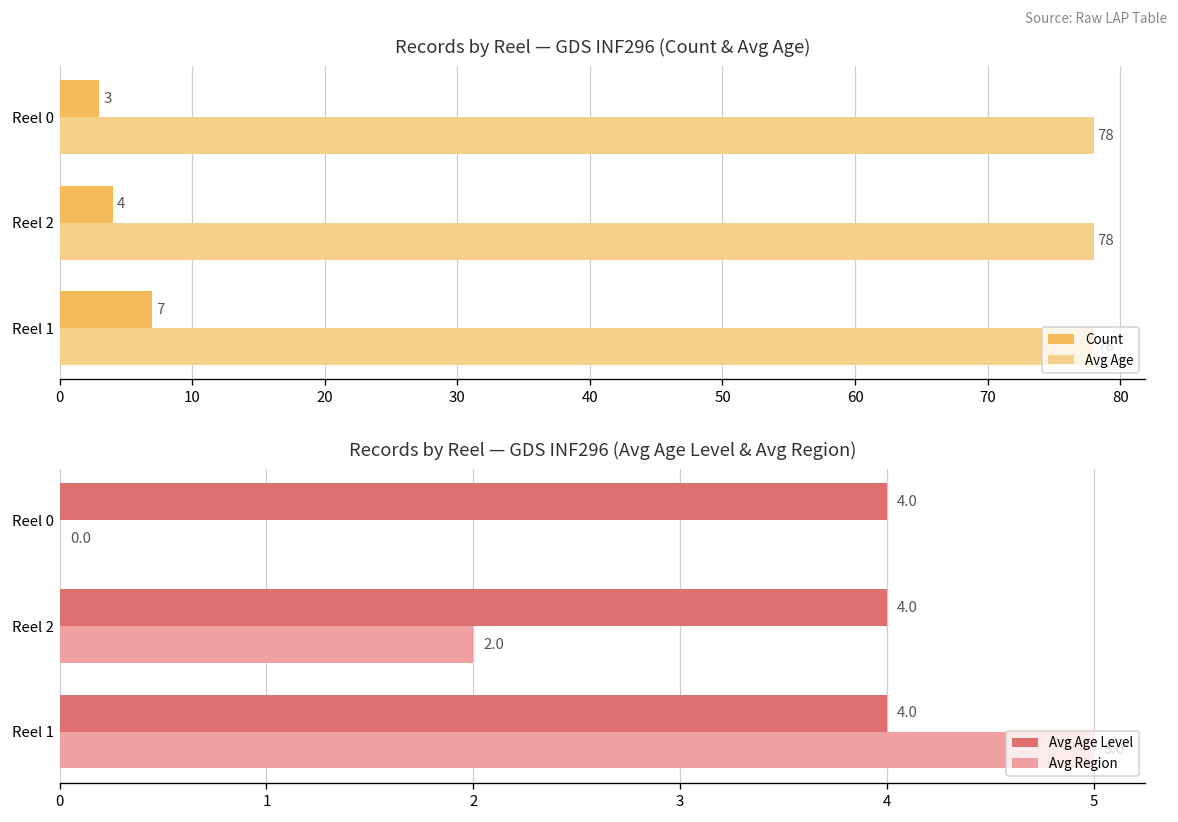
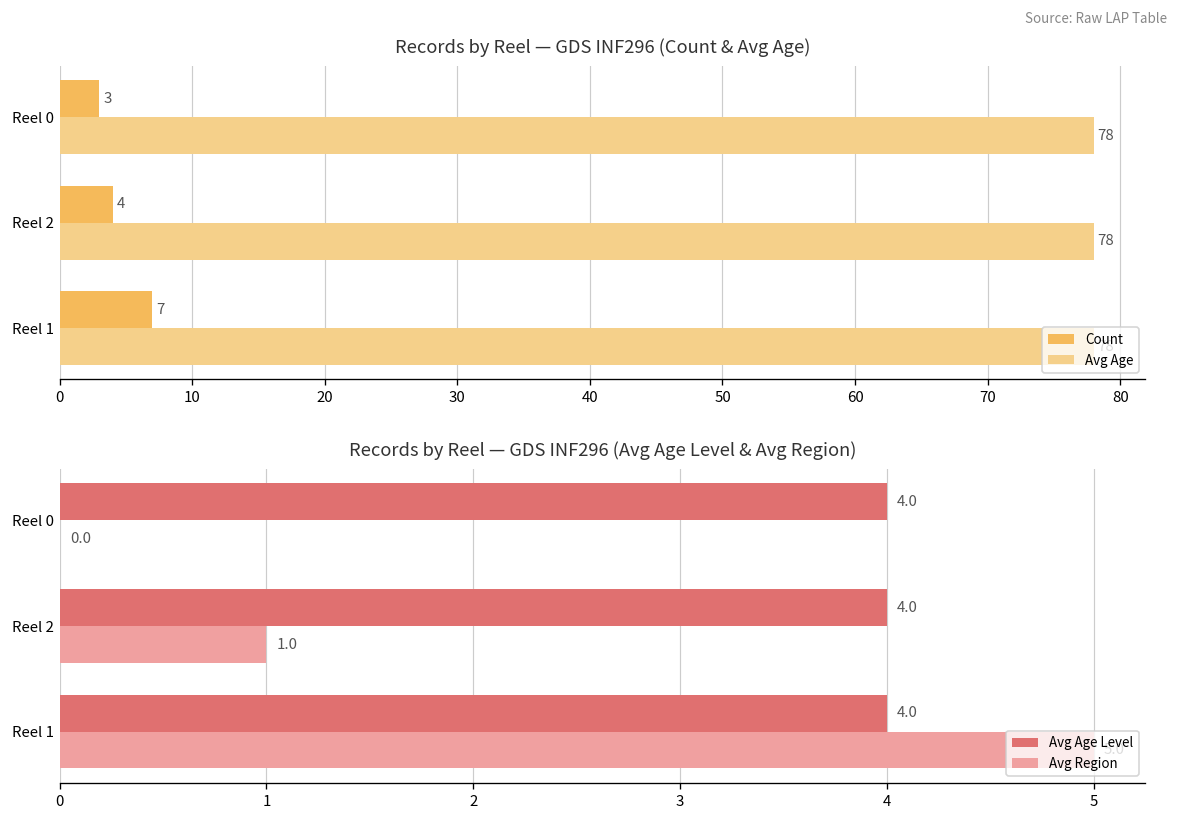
  {
    "Records by Reel — GDS INF296 (Avg Age Level & Avg Region)": {
      "Avg Age Level": {
        "Reel 0": 4.0,
        "Reel 2": 4.0,
        "Reel 1": 4.0
      },
      "Avg Region": {
        "Reel 0": 0.0,
-       "Reel 2": 2.0
+       "Reel 2": 1.0
      }
    }
  }
